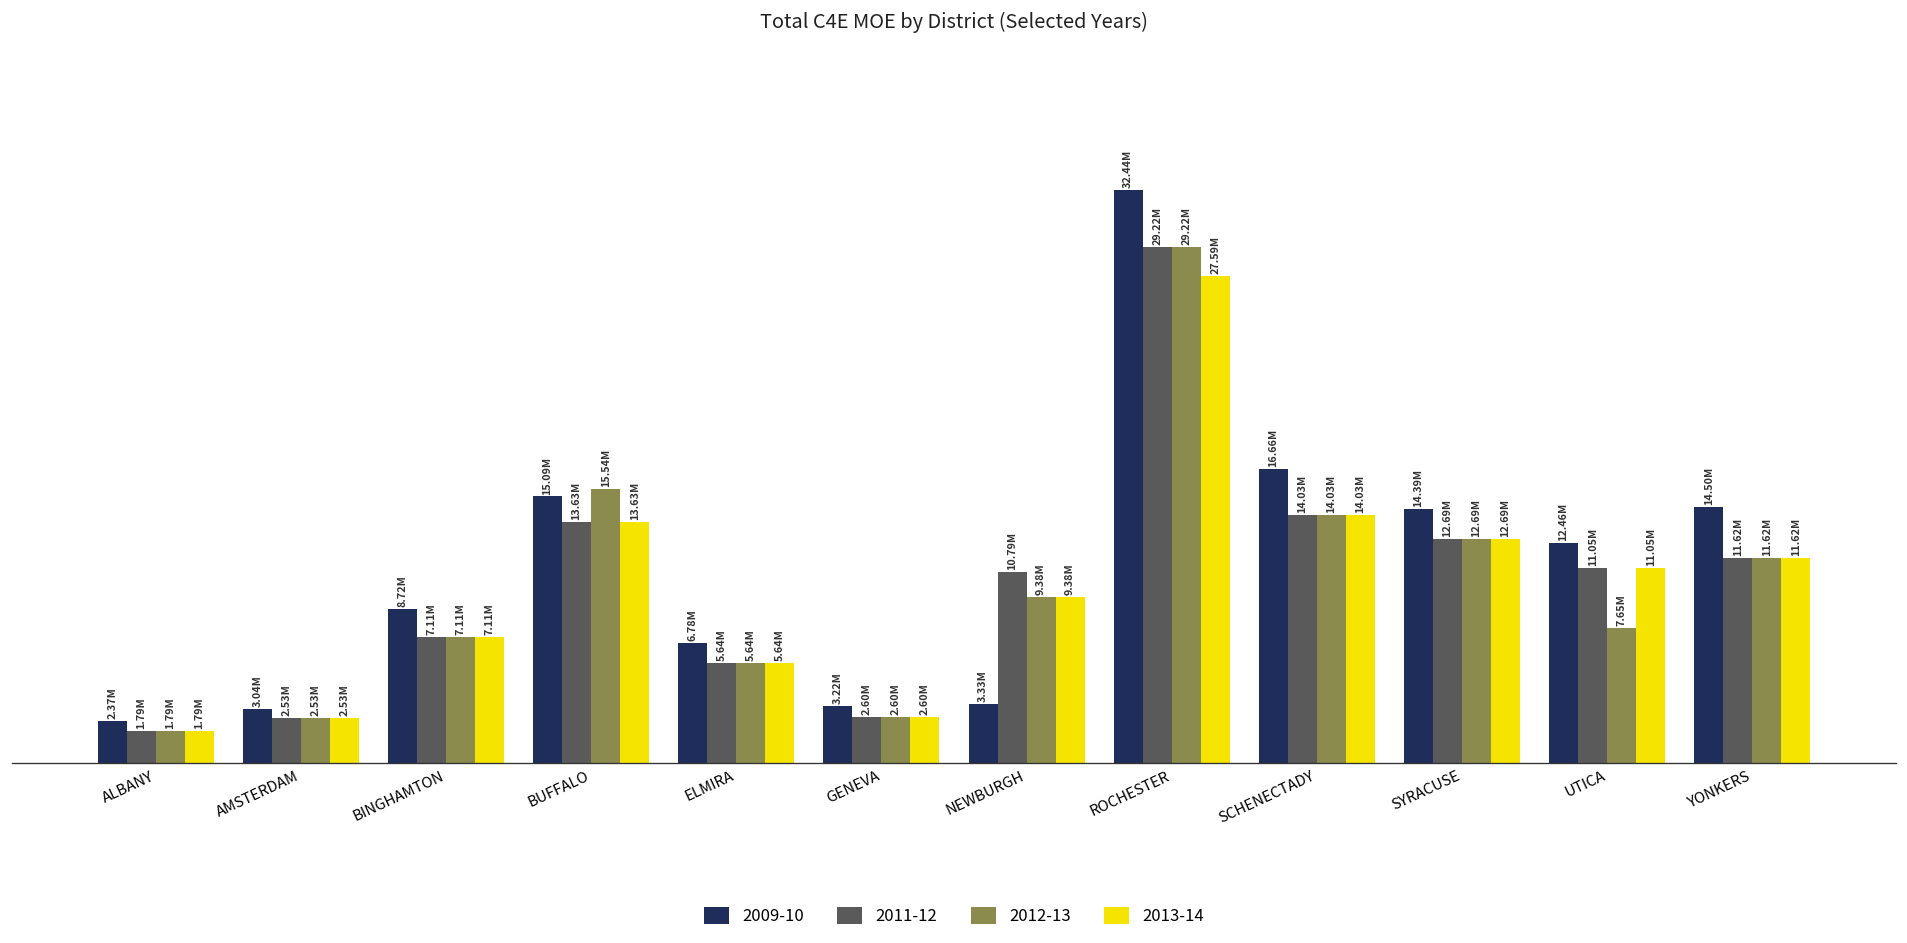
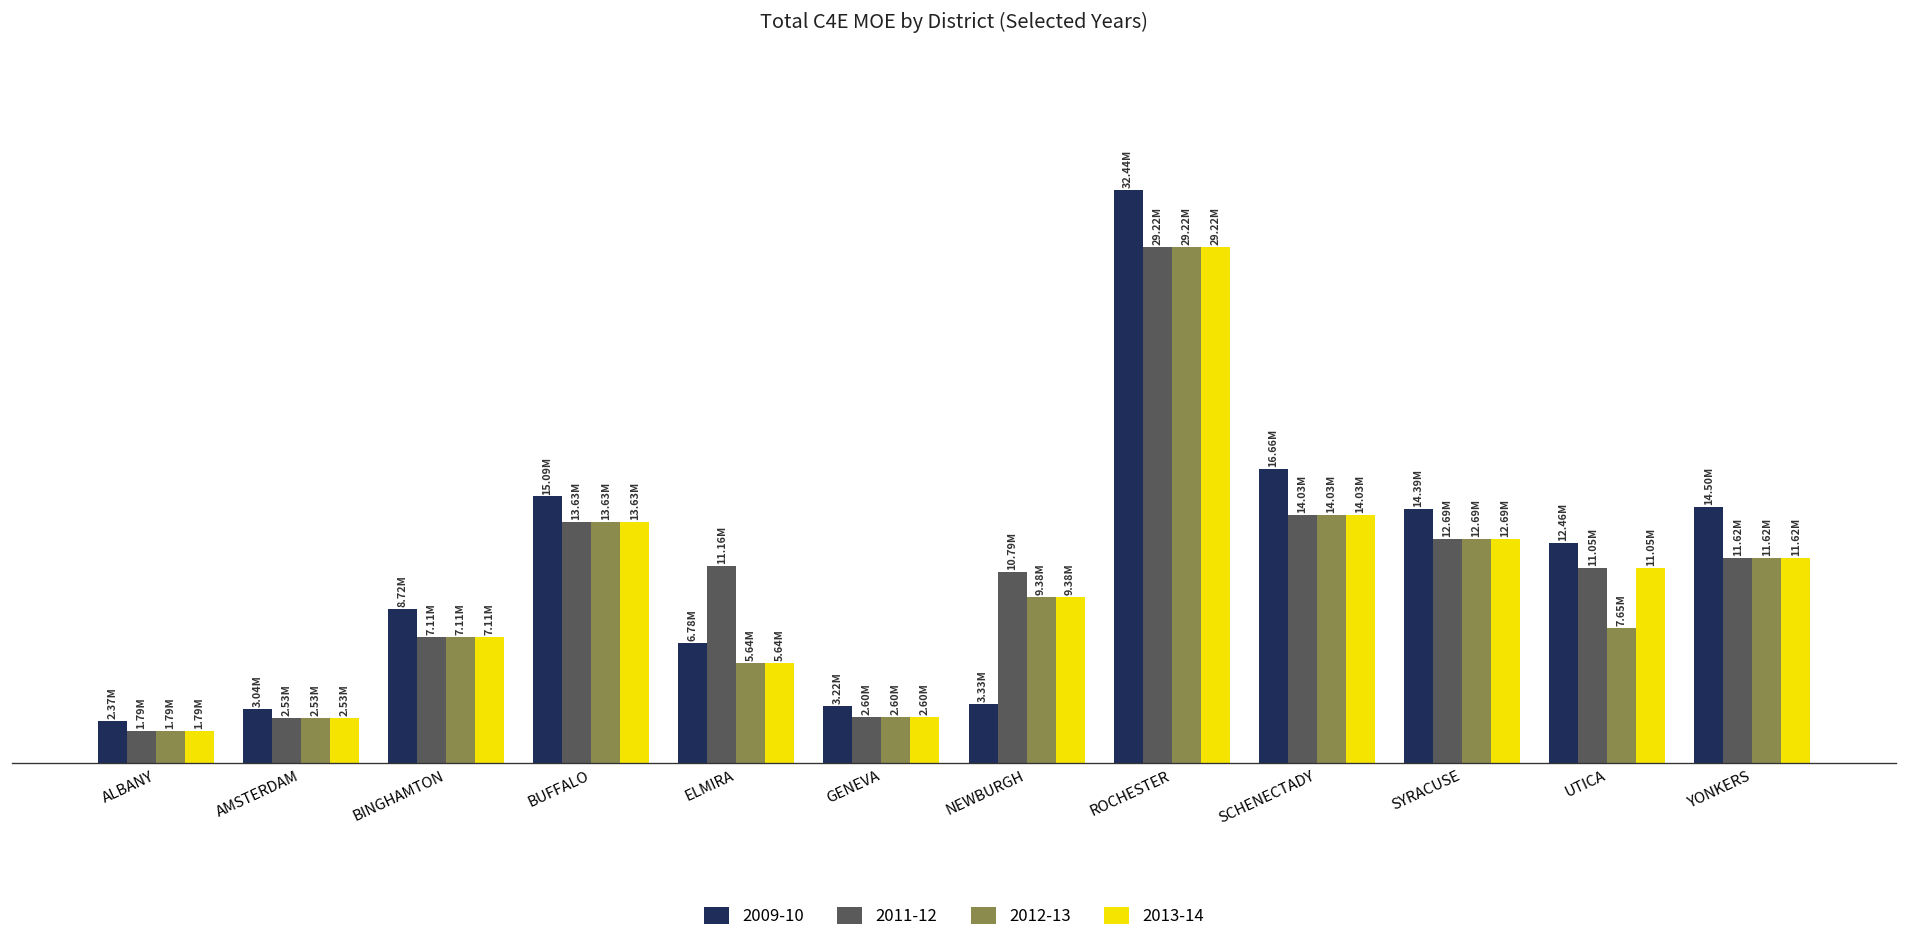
  {
    "2009-10": {
      "ALBANY": "2.37M",
      "AMSTERDAM": "3.04M",
      "BINGHAMTON": "8.72M",
      "BUFFALO": "15.09M",
      "ELMIRA": "6.78M",
      "GENEVA": "3.22M",
      "NEWBURGH": "3.33M",
      "ROCHESTER": "32.44M",
      "SCHENECTADY": "16.66M",
      "SYRACUSE": "14.39M",
      "UTICA": "12.46M",
      "YONKERS": "14.50M"
    },
    "2011-12": {
      "ALBANY": "1.79M",
      "AMSTERDAM": "2.53M",
      "BINGHAMTON": "7.11M",
      "BUFFALO": "13.63M",
-     "ELMIRA": "5.64M",
+     "ELMIRA": "11.16M",
      "GENEVA": "2.60M",
      "NEWBURGH": "10.79M",
      "ROCHESTER": "29.22M",
      "SCHENECTADY": "14.03M",
      "SYRACUSE": "12.69M",
      "UTICA": "11.05M",
      "YONKERS": "11.62M"
    },
    "2012-13": {
      "ALBANY": "1.79M",
      "AMSTERDAM": "2.53M",
      "BINGHAMTON": "7.11M",
-     "BUFFALO": "15.54M",
+     "BUFFALO": "13.63M",
      "ELMIRA": "5.64M",
      "GENEVA": "2.60M",
      "NEWBURGH": "9.38M",
      "ROCHESTER": "29.22M",
      "SCHENECTADY": "14.03M",
      "SYRACUSE": "12.69M",
      "UTICA": "7.65M",
      "YONKERS": "11.62M"
    },
    "2013-14": {
      "ALBANY": "1.79M",
      "AMSTERDAM": "2.53M",
      "BINGHAMTON": "7.11M",
      "BUFFALO": "13.63M",
      "ELMIRA": "5.64M",
      "GENEVA": "2.60M",
      "NEWBURGH": "9.38M",
-     "ROCHESTER": "27.59M",
+     "ROCHESTER": "29.22M",
      "SCHENECTADY": "14.03M",
      "SYRACUSE": "12.69M",
      "UTICA": "11.05M",
      "YONKERS": "11.62M"
    }
  }
